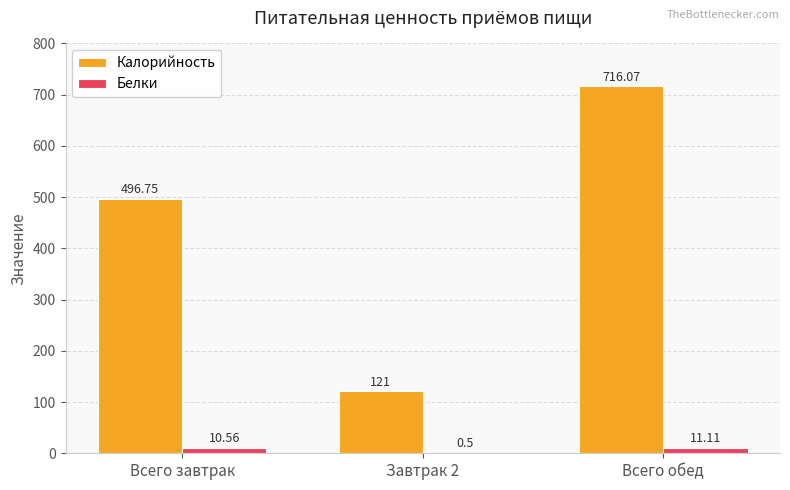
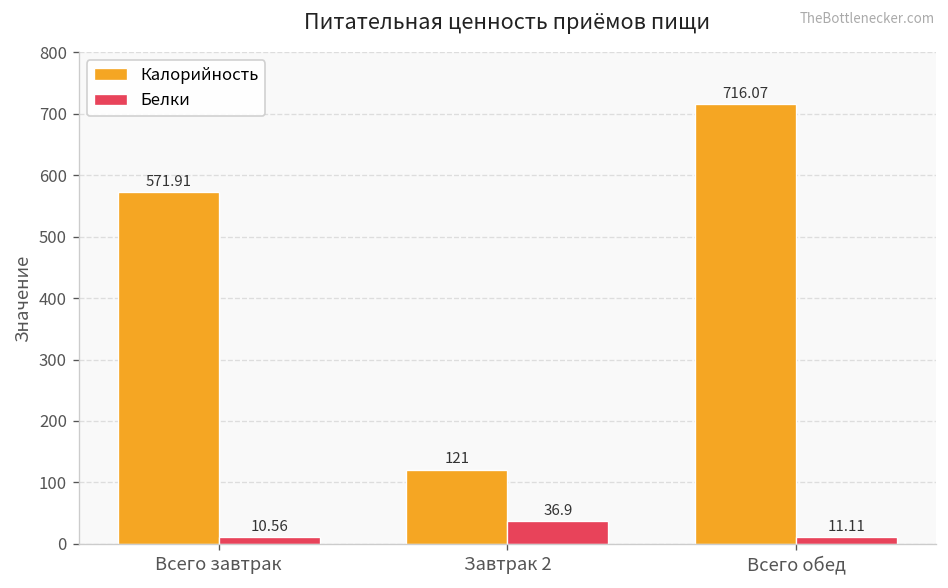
  {
    "Калорийность": {
-     "Всего завтрак": 496.75,
+     "Всего завтрак": 571.91,
      "Завтрак 2": 121,
      "Всего обед": 716.07
    },
    "Белки": {
      "Всего завтрак": 10.56,
-     "Завтрак 2": 0.5,
+     "Завтрак 2": 36.9,
      "Всего обед": 11.11
    }
  }
